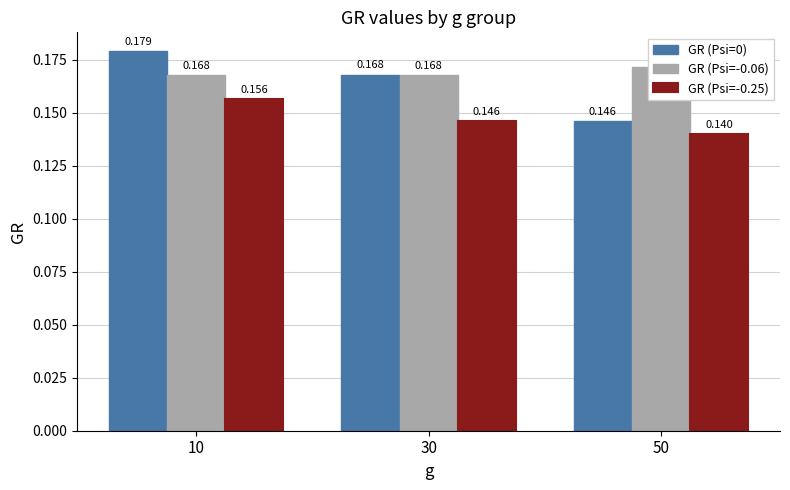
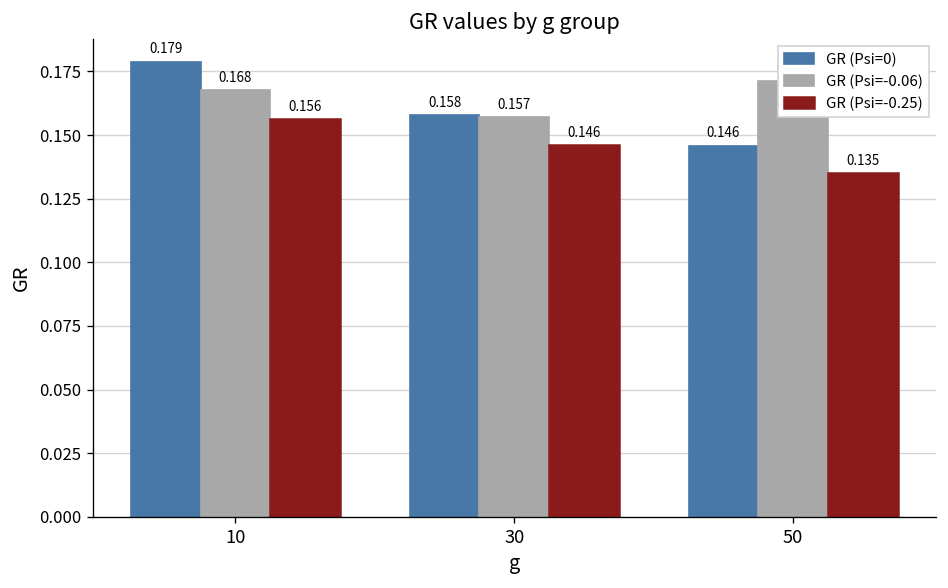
  {
    "GR (Psi=0)": {
      "10": 0.179,
-     "30": 0.168,
+     "30": 0.158,
      "50": 0.146
    },
    "GR (Psi=-0.06)": {
      "10": 0.168,
-     "30": 0.168
+     "30": 0.157
    },
    "GR (Psi=-0.25)": {
      "10": 0.156,
      "30": 0.146,
-     "50": 0.140
+     "50": 0.135
    }
  }
